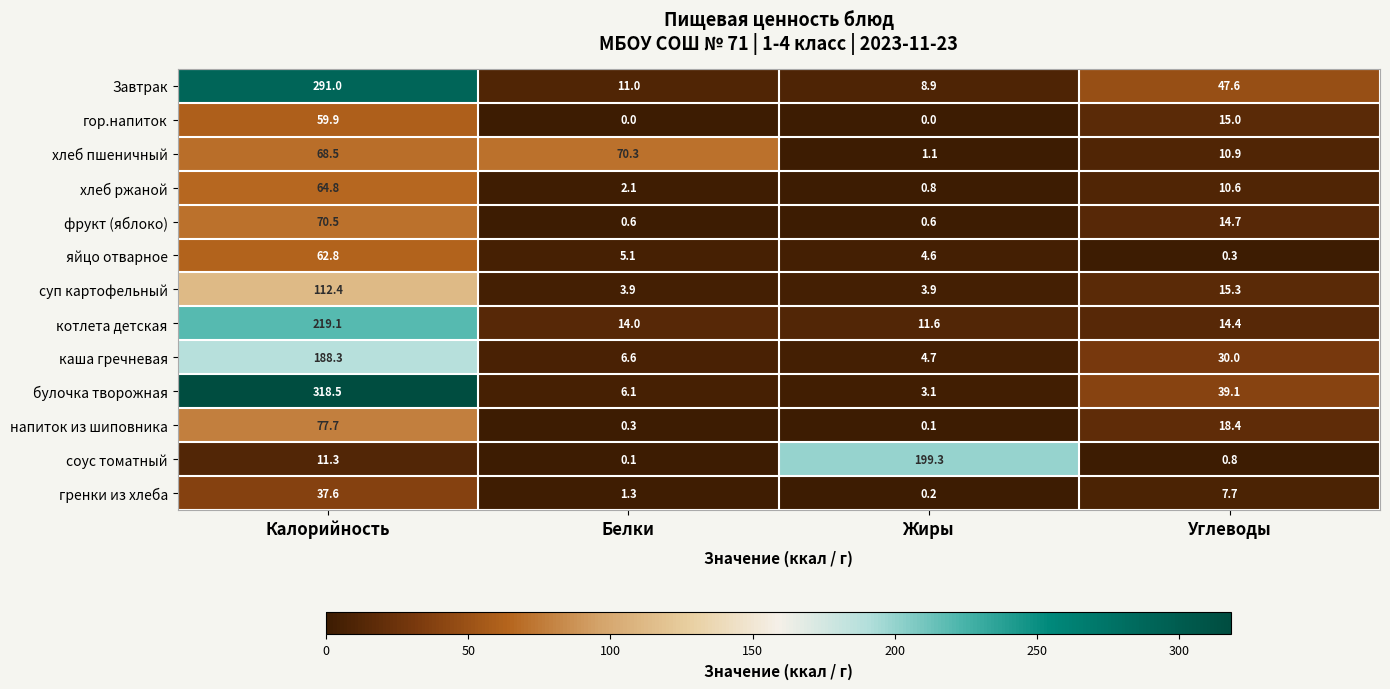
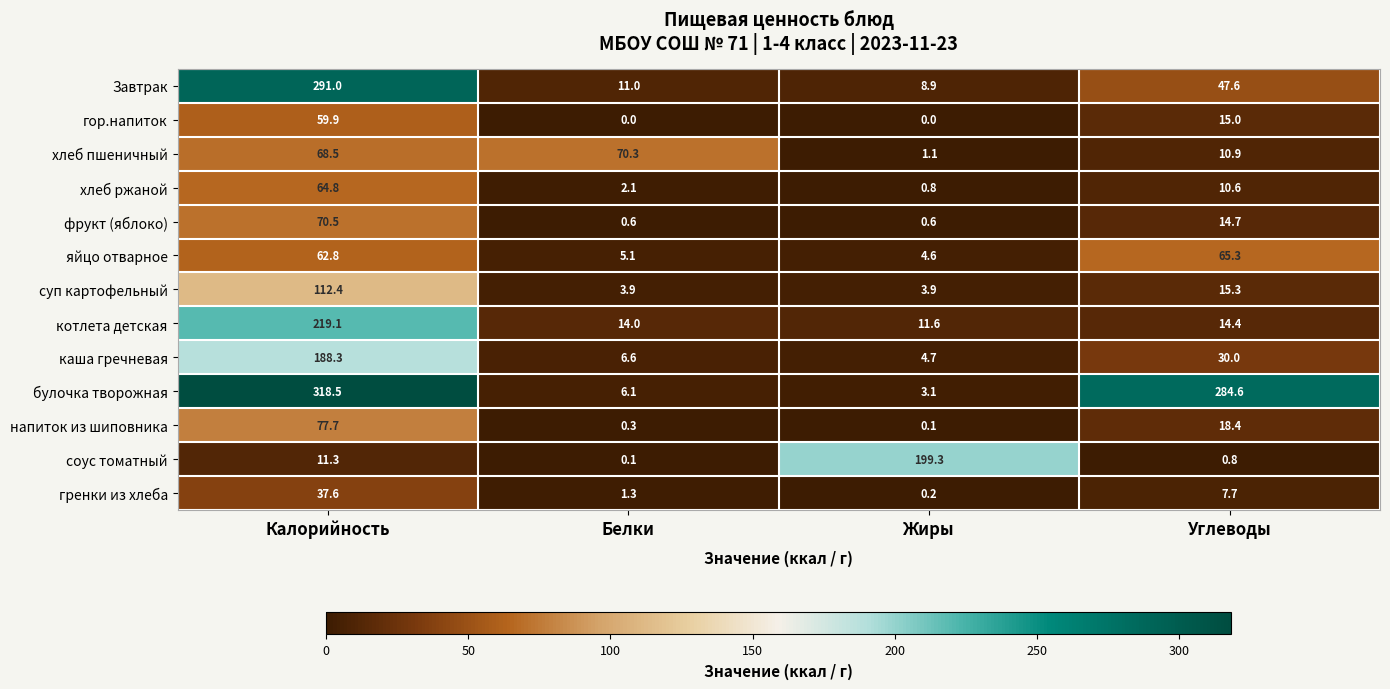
  {
    "Завтрак": {
      "Калорийность": 291.0,
      "Белки": 11.0,
      "Жиры": 8.9,
      "Углеводы": 47.6
    },
    "гор.напиток": {
      "Калорийность": 59.9,
      "Белки": 0.0,
      "Жиры": 0.0,
      "Углеводы": 15.0
    },
    "хлеб пшеничный": {
      "Калорийность": 68.5,
      "Белки": 70.3,
      "Жиры": 1.1,
      "Углеводы": 10.9
    },
    "хлеб ржаной": {
      "Калорийность": 64.8,
      "Белки": 2.1,
      "Жиры": 0.8,
      "Углеводы": 10.6
    },
    "фрукт (яблоко)": {
      "Калорийность": 70.5,
      "Белки": 0.6,
      "Жиры": 0.6,
      "Углеводы": 14.7
    },
    "яйцо отварное": {
      "Калорийность": 62.8,
      "Белки": 5.1,
      "Жиры": 4.6,
-     "Углеводы": 0.3
+     "Углеводы": 65.3
    },
    "суп картофельный": {
      "Калорийность": 112.4,
      "Белки": 3.9,
      "Жиры": 3.9,
      "Углеводы": 15.3
    },
    "котлета детская": {
      "Калорийность": 219.1,
      "Белки": 14.0,
      "Жиры": 11.6,
      "Углеводы": 14.4
    },
    "каша гречневая": {
      "Калорийность": 188.3,
      "Белки": 6.6,
      "Жиры": 4.7,
      "Углеводы": 30.0
    },
    "булочка творожная": {
      "Калорийность": 318.5,
      "Белки": 6.1,
      "Жиры": 3.1,
-     "Углеводы": 39.1
+     "Углеводы": 284.6
    },
    "напиток из шиповника": {
      "Калорийность": 77.7,
      "Белки": 0.3,
      "Жиры": 0.1,
      "Углеводы": 18.4
    },
    "соус томатный": {
      "Калорийность": 11.3,
      "Белки": 0.1,
      "Жиры": 199.3,
      "Углеводы": 0.8
    },
    "гренки из хлеба": {
      "Калорийность": 37.6,
      "Белки": 1.3,
      "Жиры": 0.2,
      "Углеводы": 7.7
    }
  }
